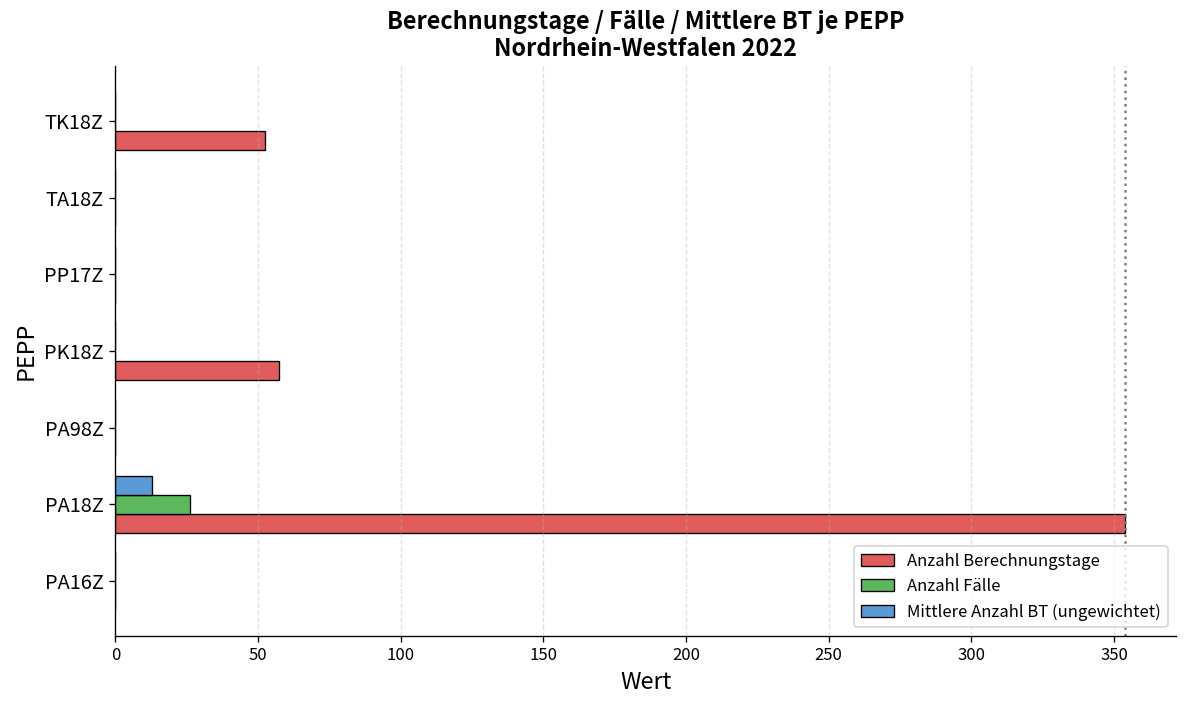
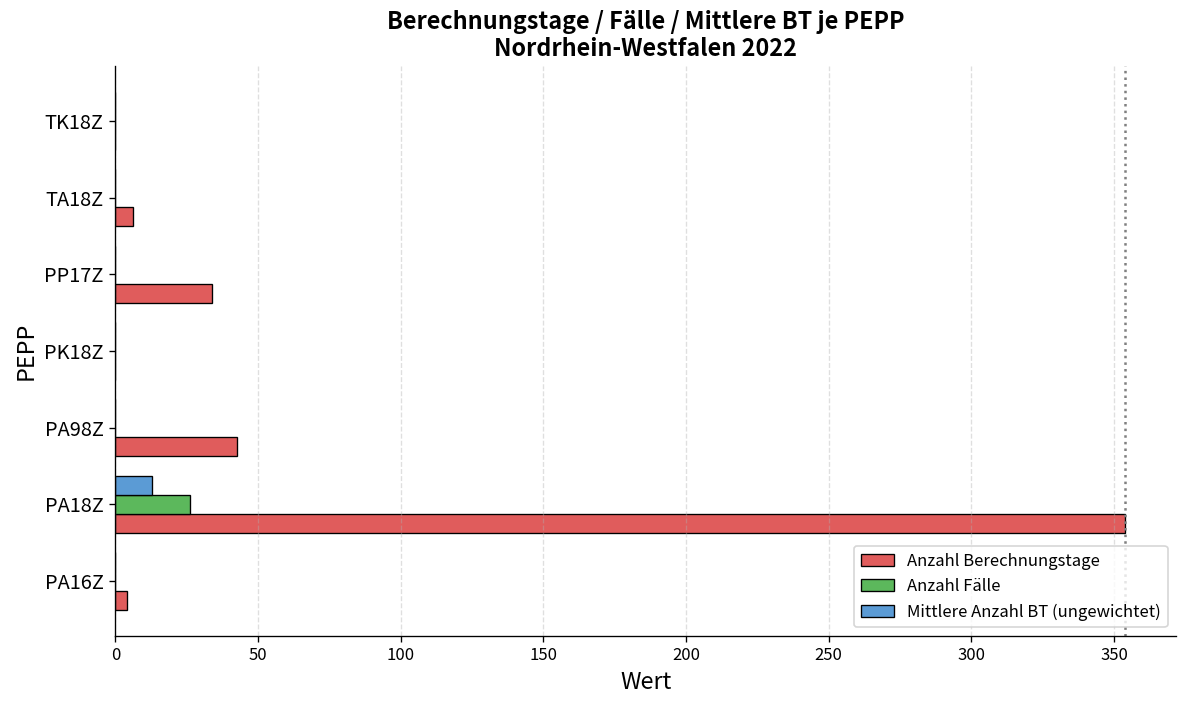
  {
    "Anzahl Berechnungstage": {
-     "TK18Z": 52,
-     "TA18Z": 0,
-     "PP17Z": 0,
-     "PK18Z": 58,
-     "PA98Z": 0,
+     "TK18Z": 0,
+     "TA18Z": 6,
+     "PP17Z": 34,
+     "PK18Z": 0,
+     "PA98Z": 43,
      "PA18Z": 354,
-     "PA16Z": 0
+     "PA16Z": 4
    },
    "Anzahl Fälle": {
      "TK18Z": 0,
      "TA18Z": 0,
      "PP17Z": 0,
      "PK18Z": 0,
      "PA98Z": 0,
      "PA18Z": 26,
      "PA16Z": 0
    },
    "Mittlere Anzahl BT (ungewichtet)": {
      "TK18Z": 0,
      "TA18Z": 0,
      "PP17Z": 0,
      "PK18Z": 0,
      "PA98Z": 0,
      "PA18Z": 13,
      "PA16Z": 0
    }
  }
